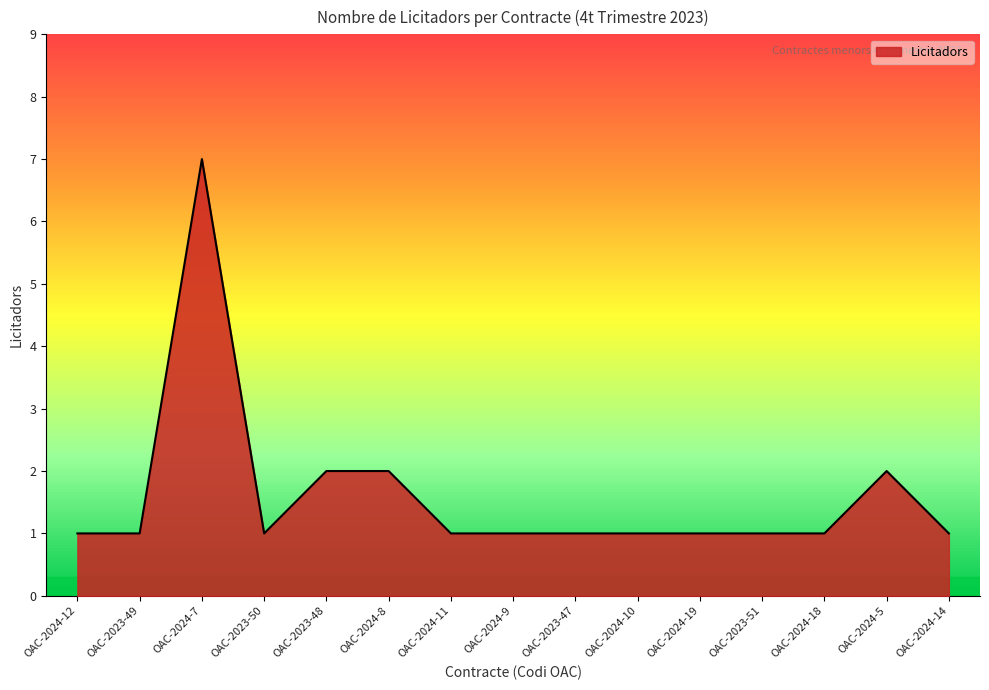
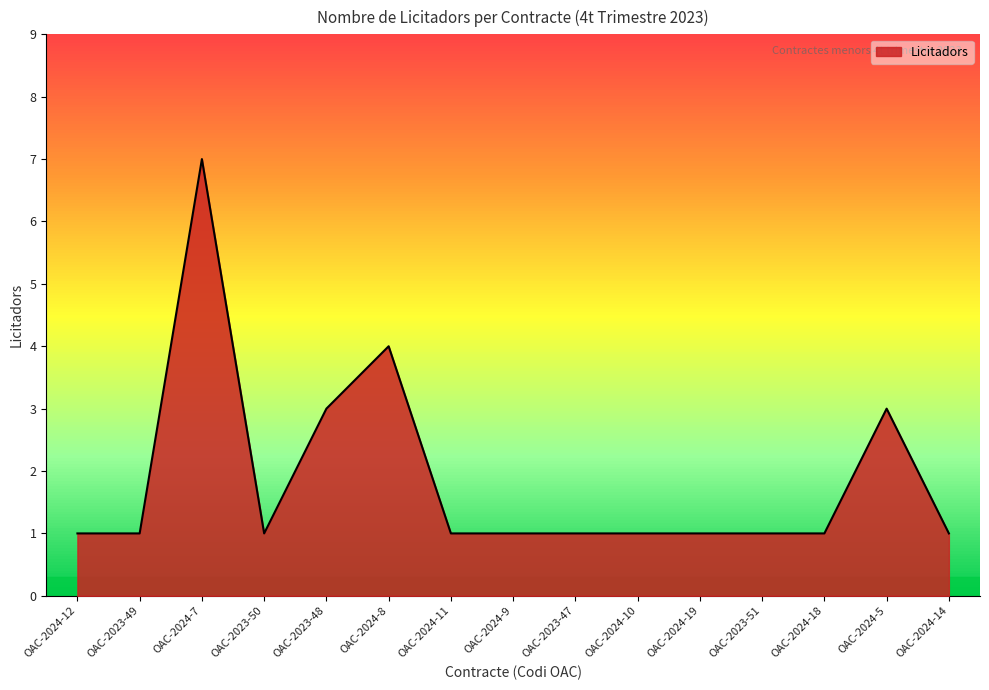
  {
    "OAC-2024-12": 1,
    "OAC-2023-49": 1,
    "OAC-2024-7": 7,
    "OAC-2023-50": 1,
-   "OAC-2023-48": 2,
-   "OAC-2024-8": 2,
+   "OAC-2023-48": 3,
+   "OAC-2024-8": 4,
    "OAC-2024-11": 1,
    "OAC-2024-9": 1,
    "OAC-2023-47": 1,
    "OAC-2024-10": 1,
    "OAC-2024-19": 1,
    "OAC-2023-51": 1,
    "OAC-2024-18": 1,
-   "OAC-2024-5": 2,
+   "OAC-2024-5": 3,
    "OAC-2024-14": 1
  }
